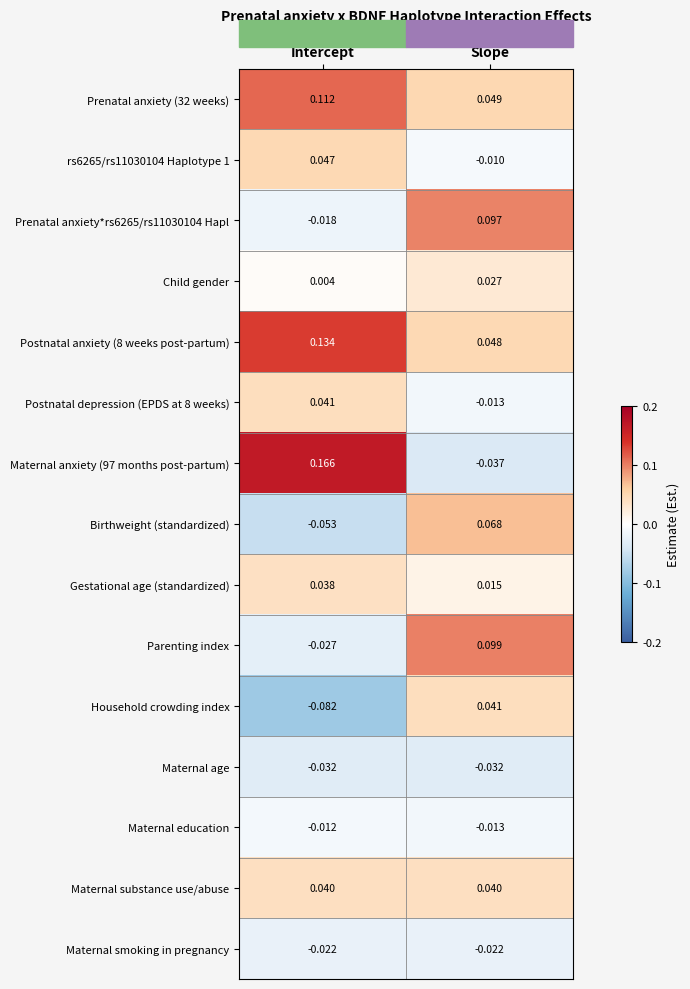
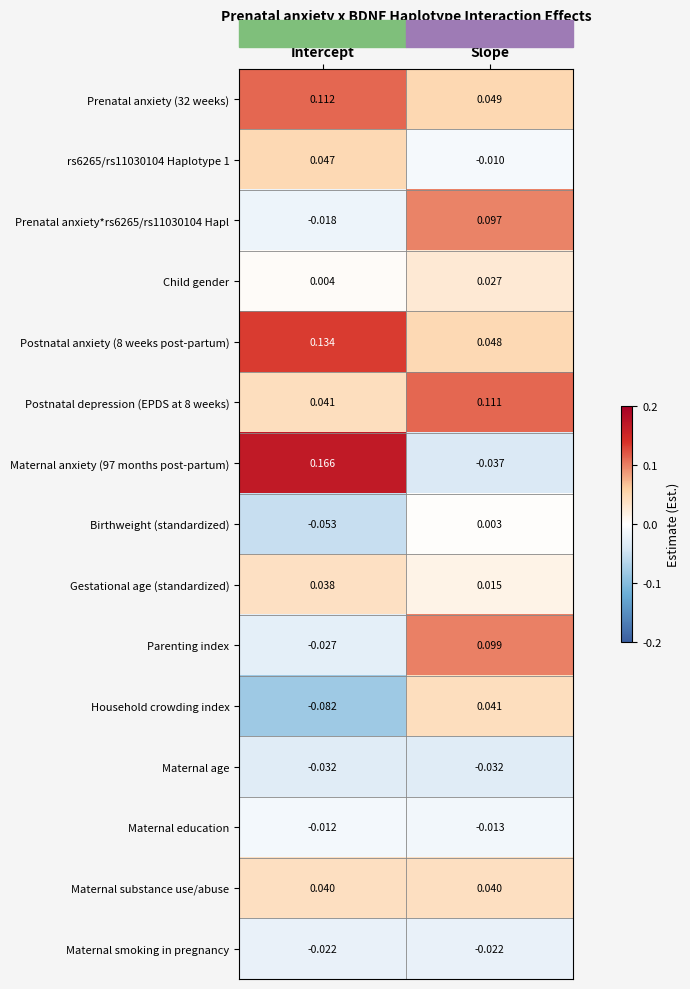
  {
    "Prenatal anxiety (32 weeks)": {
      "Intercept": 0.112,
      "Slope": 0.049
    },
    "rs6265/rs11030104 Haplotype 1": {
      "Intercept": 0.047,
      "Slope": -0.010
    },
    "Prenatal anxiety*rs6265/rs11030104 Hapl": {
      "Intercept": -0.018,
      "Slope": 0.097
    },
    "Child gender": {
      "Intercept": 0.004,
      "Slope": 0.027
    },
    "Postnatal anxiety (8 weeks post-partum)": {
      "Intercept": 0.134,
      "Slope": 0.048
    },
    "Postnatal depression (EPDS at 8 weeks)": {
      "Intercept": 0.041,
-     "Slope": -0.013
+     "Slope": 0.111
    },
    "Maternal anxiety (97 months post-partum)": {
      "Intercept": 0.166,
      "Slope": -0.037
    },
    "Birthweight (standardized)": {
      "Intercept": -0.053,
-     "Slope": 0.068
+     "Slope": 0.003
    },
    "Gestational age (standardized)": {
      "Intercept": 0.038,
      "Slope": 0.015
    },
    "Parenting index": {
      "Intercept": -0.027,
      "Slope": 0.099
    },
    "Household crowding index": {
      "Intercept": -0.082,
      "Slope": 0.041
    },
    "Maternal age": {
      "Intercept": -0.032,
      "Slope": -0.032
    },
    "Maternal education": {
      "Intercept": -0.012,
      "Slope": -0.013
    },
    "Maternal substance use/abuse": {
      "Intercept": 0.040,
      "Slope": 0.040
    },
    "Maternal smoking in pregnancy": {
      "Intercept": -0.022,
      "Slope": -0.022
    }
  }
